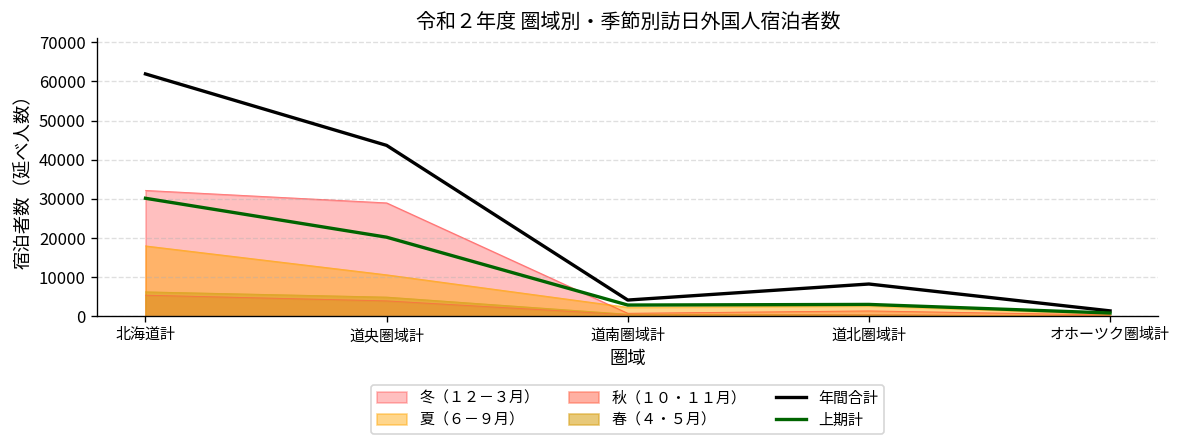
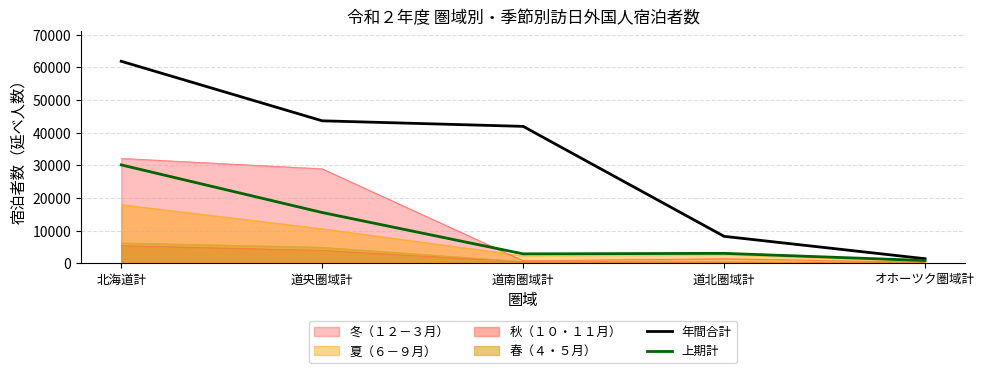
  {
    "年間合計": {
      "北海道計": 62000,
      "道央圏域計": 44000,
-     "道南圏域計": 4000,
+     "道南圏域計": 42000,
      "道北圏域計": 8000
    },
    "上期計": {
      "北海道計": 30000,
-     "道央圏域計": 20000
+     "道央圏域計": 16000
    }
  }
